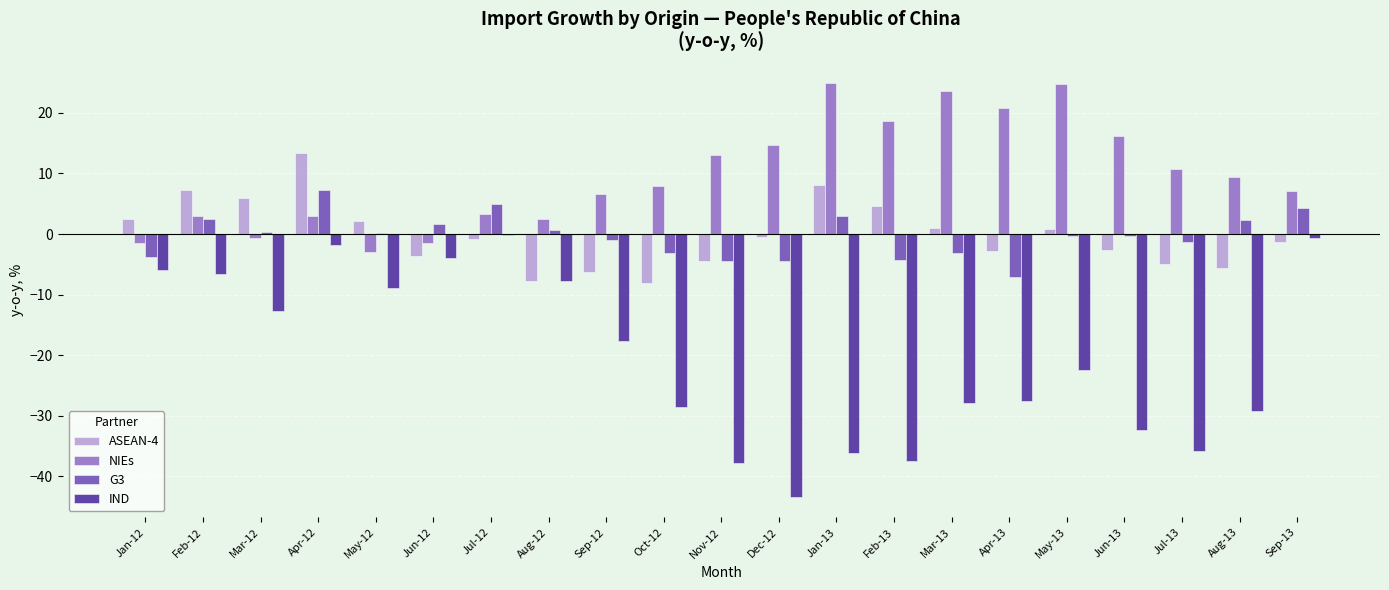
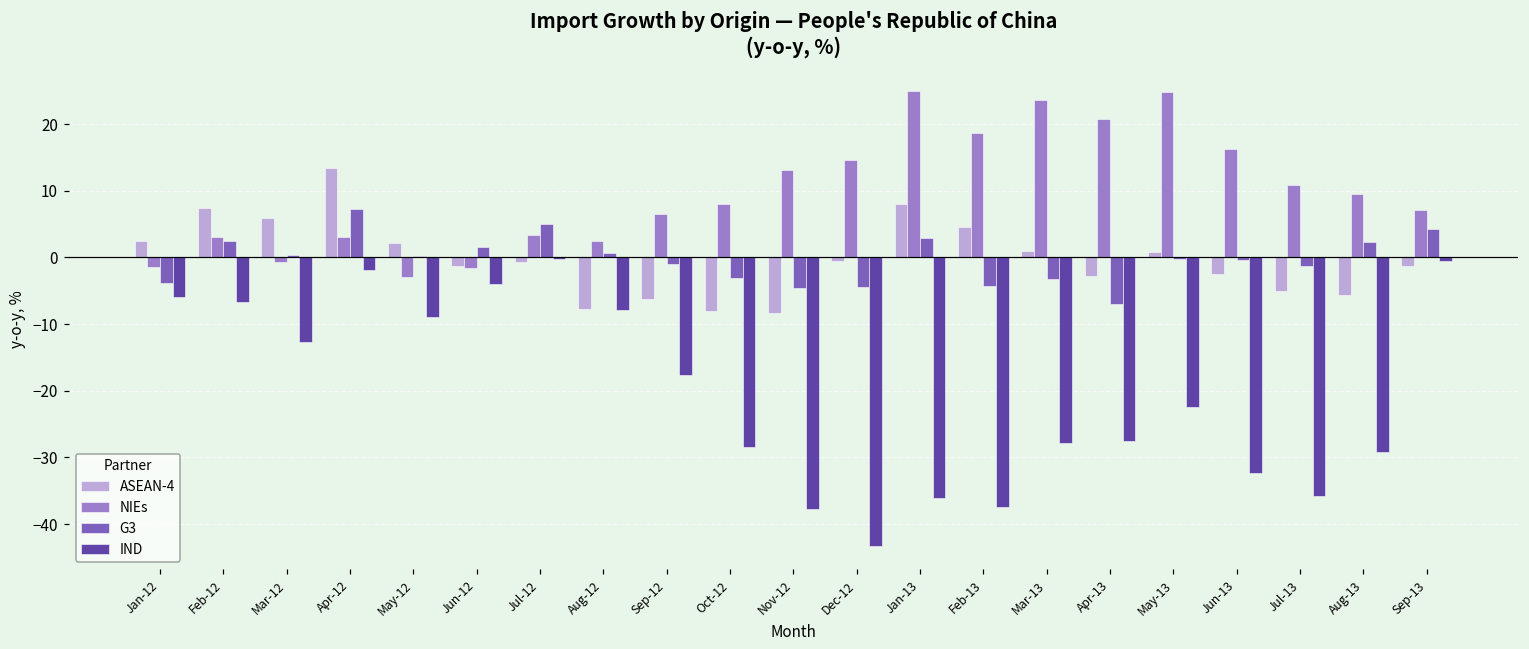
  {
    "ASEAN-4": {
      "Jan-12": 2,
      "Feb-12": 7,
      "Mar-12": 6,
      "Apr-12": 13,
      "May-12": 2,
-     "Jun-12": -4,
+     "Jun-12": -1,
      "Jul-12": -1,
      "Aug-12": -8,
      "Sep-12": -6,
      "Oct-12": -8,
-     "Nov-12": -4,
+     "Nov-12": -8,
      "Dec-12": -1,
      "Jan-13": 8,
      "Feb-13": 5,
      "Mar-13": 1,
      "Apr-13": -3,
      "May-13": 1,
      "Jun-13": -3,
      "Jul-13": -5,
      "Aug-13": -6,
      "Sep-13": -1
    }
  }
